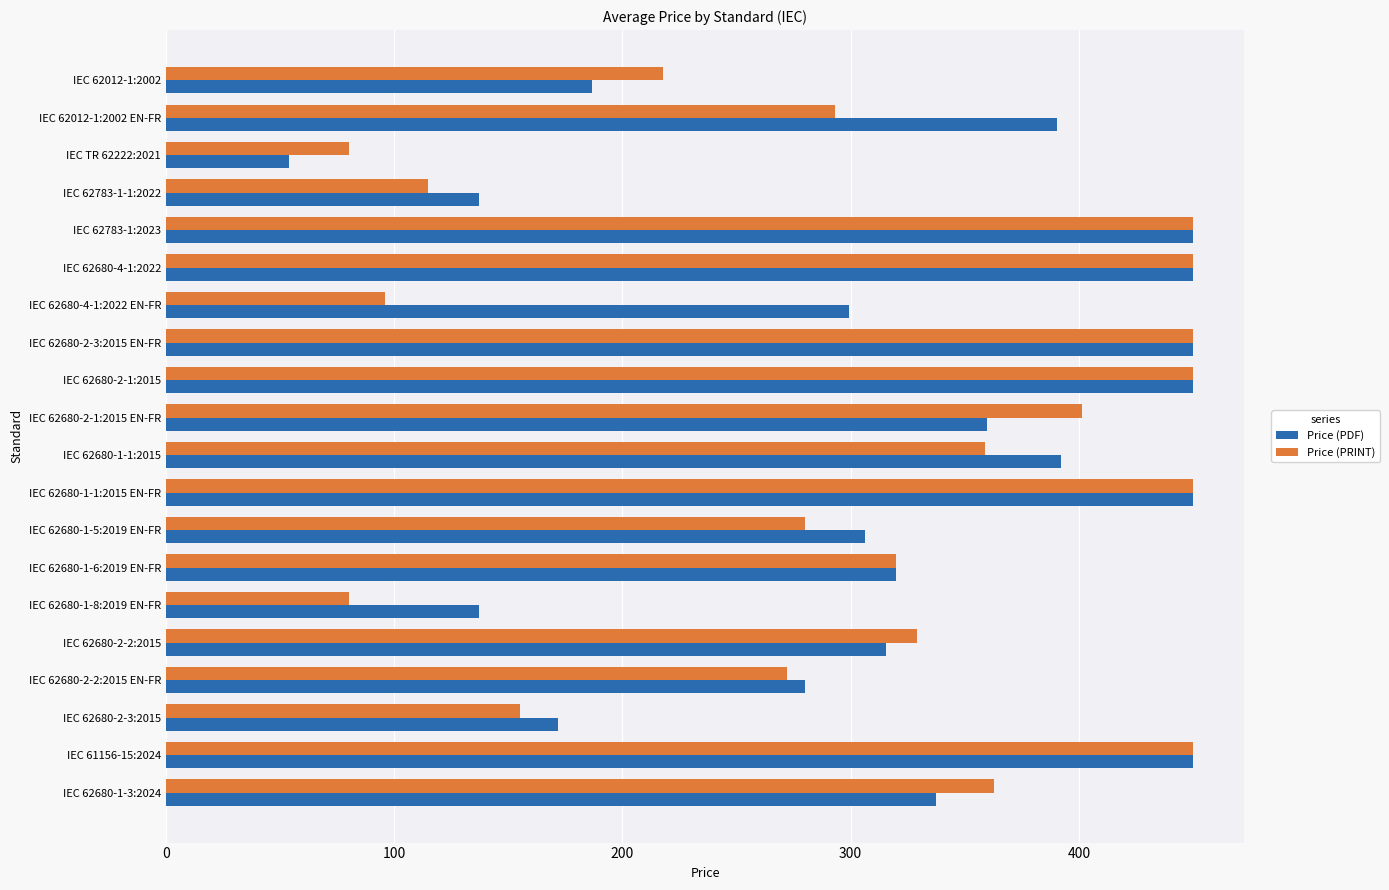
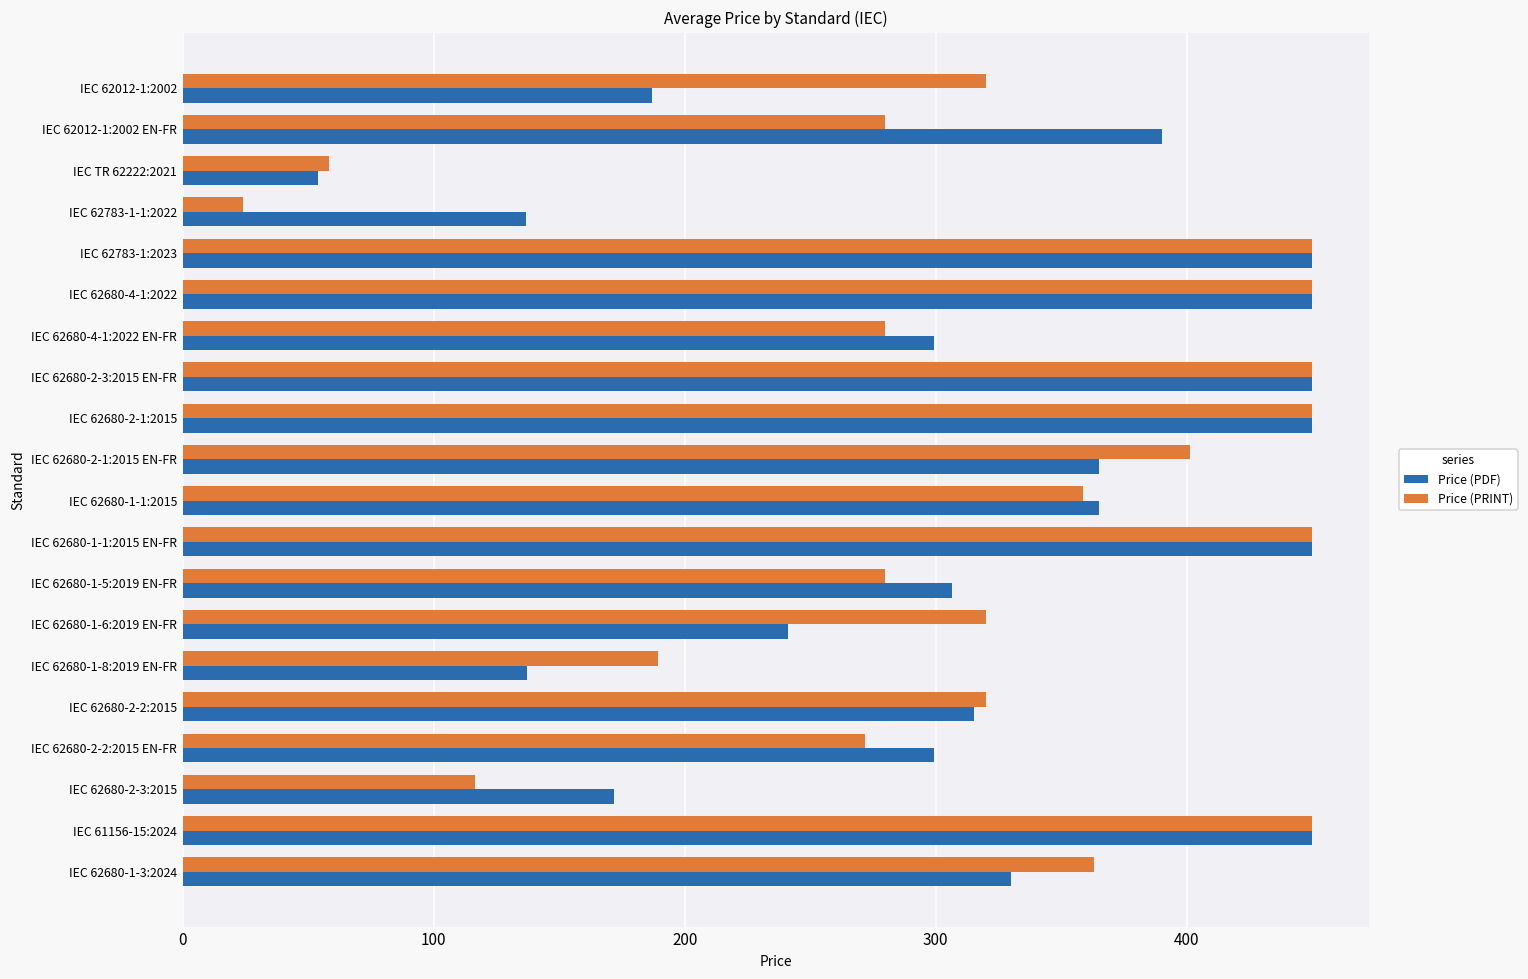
  {
    "Price (PDF)": {
      "IEC 62012-1:2002": 187,
      "IEC 62012-1:2002 EN-FR": 390,
      "IEC TR 62222:2021": 54,
      "IEC 62783-1-1:2022": 137,
      "IEC 62783-1:2023": 450,
      "IEC 62680-4-1:2022": 450,
      "IEC 62680-4-1:2022 EN-FR": 299,
      "IEC 62680-2-3:2015 EN-FR": 450,
      "IEC 62680-2-1:2015": 450,
-     "IEC 62680-2-1:2015 EN-FR": 360,
-     "IEC 62680-1-1:2015": 392,
+     "IEC 62680-2-1:2015 EN-FR": 365,
+     "IEC 62680-1-1:2015": 365,
      "IEC 62680-1-1:2015 EN-FR": 450,
      "IEC 62680-1-5:2019 EN-FR": 306,
-     "IEC 62680-1-6:2019 EN-FR": 320,
+     "IEC 62680-1-6:2019 EN-FR": 241,
      "IEC 62680-1-8:2019 EN-FR": 137,
      "IEC 62680-2-2:2015": 315,
-     "IEC 62680-2-2:2015 EN-FR": 280,
+     "IEC 62680-2-2:2015 EN-FR": 299,
      "IEC 62680-2-3:2015": 172,
      "IEC 61156-15:2024": 450,
-     "IEC 62680-1-3:2024": 337
+     "IEC 62680-1-3:2024": 330
    },
    "Price (PRINT)": {
-     "IEC 62012-1:2002": 218,
-     "IEC 62012-1:2002 EN-FR": 293,
-     "IEC TR 62222:2021": 80,
-     "IEC 62783-1-1:2022": 115,
+     "IEC 62012-1:2002": 320,
+     "IEC 62012-1:2002 EN-FR": 280,
+     "IEC TR 62222:2021": 58,
+     "IEC 62783-1-1:2022": 24,
      "IEC 62783-1:2023": 450,
      "IEC 62680-4-1:2022": 450,
-     "IEC 62680-4-1:2022 EN-FR": 96,
+     "IEC 62680-4-1:2022 EN-FR": 280,
      "IEC 62680-2-3:2015 EN-FR": 450,
      "IEC 62680-2-1:2015": 450,
      "IEC 62680-2-1:2015 EN-FR": 401,
      "IEC 62680-1-1:2015": 359,
      "IEC 62680-1-1:2015 EN-FR": 450,
      "IEC 62680-1-5:2019 EN-FR": 280,
      "IEC 62680-1-6:2019 EN-FR": 320,
-     "IEC 62680-1-8:2019 EN-FR": 80,
-     "IEC 62680-2-2:2015": 329,
+     "IEC 62680-1-8:2019 EN-FR": 189,
+     "IEC 62680-2-2:2015": 320,
      "IEC 62680-2-2:2015 EN-FR": 272,
-     "IEC 62680-2-3:2015": 155,
+     "IEC 62680-2-3:2015": 117,
      "IEC 61156-15:2024": 450,
      "IEC 62680-1-3:2024": 363
    }
  }
